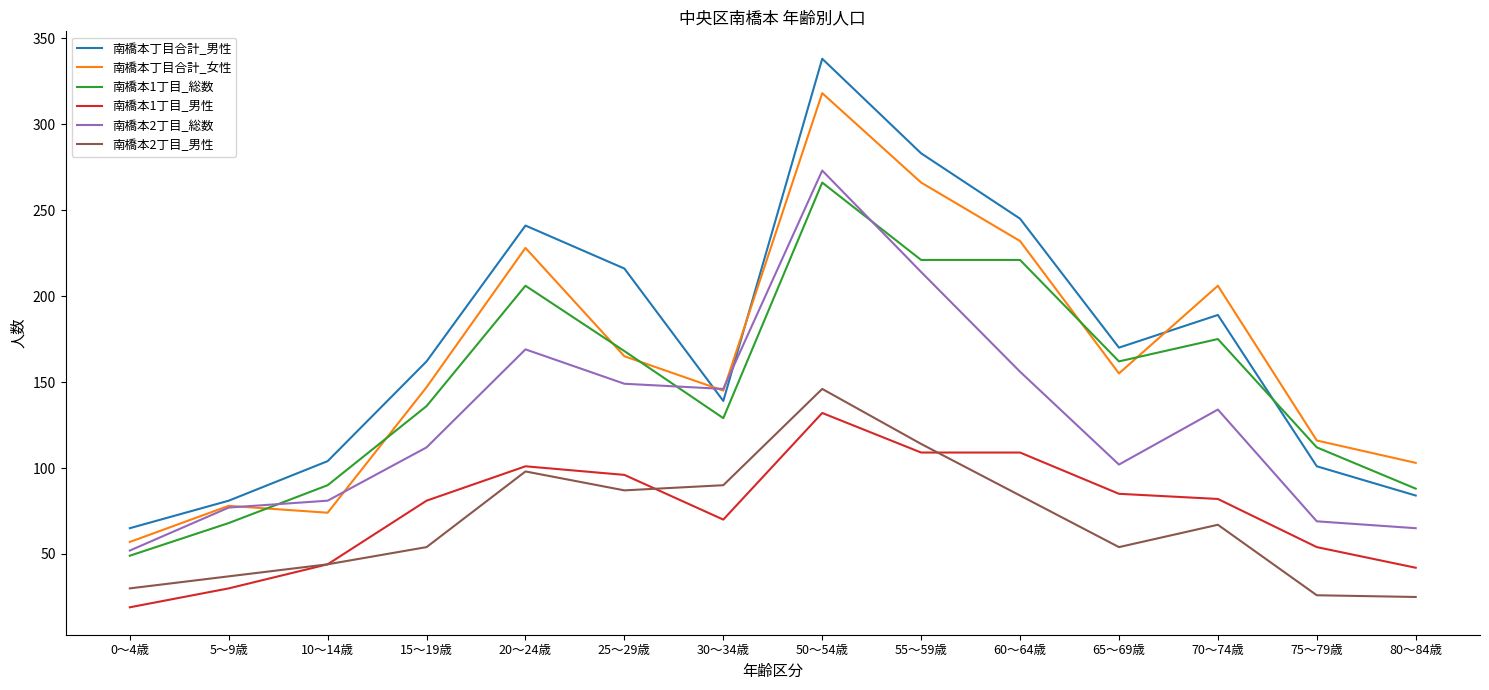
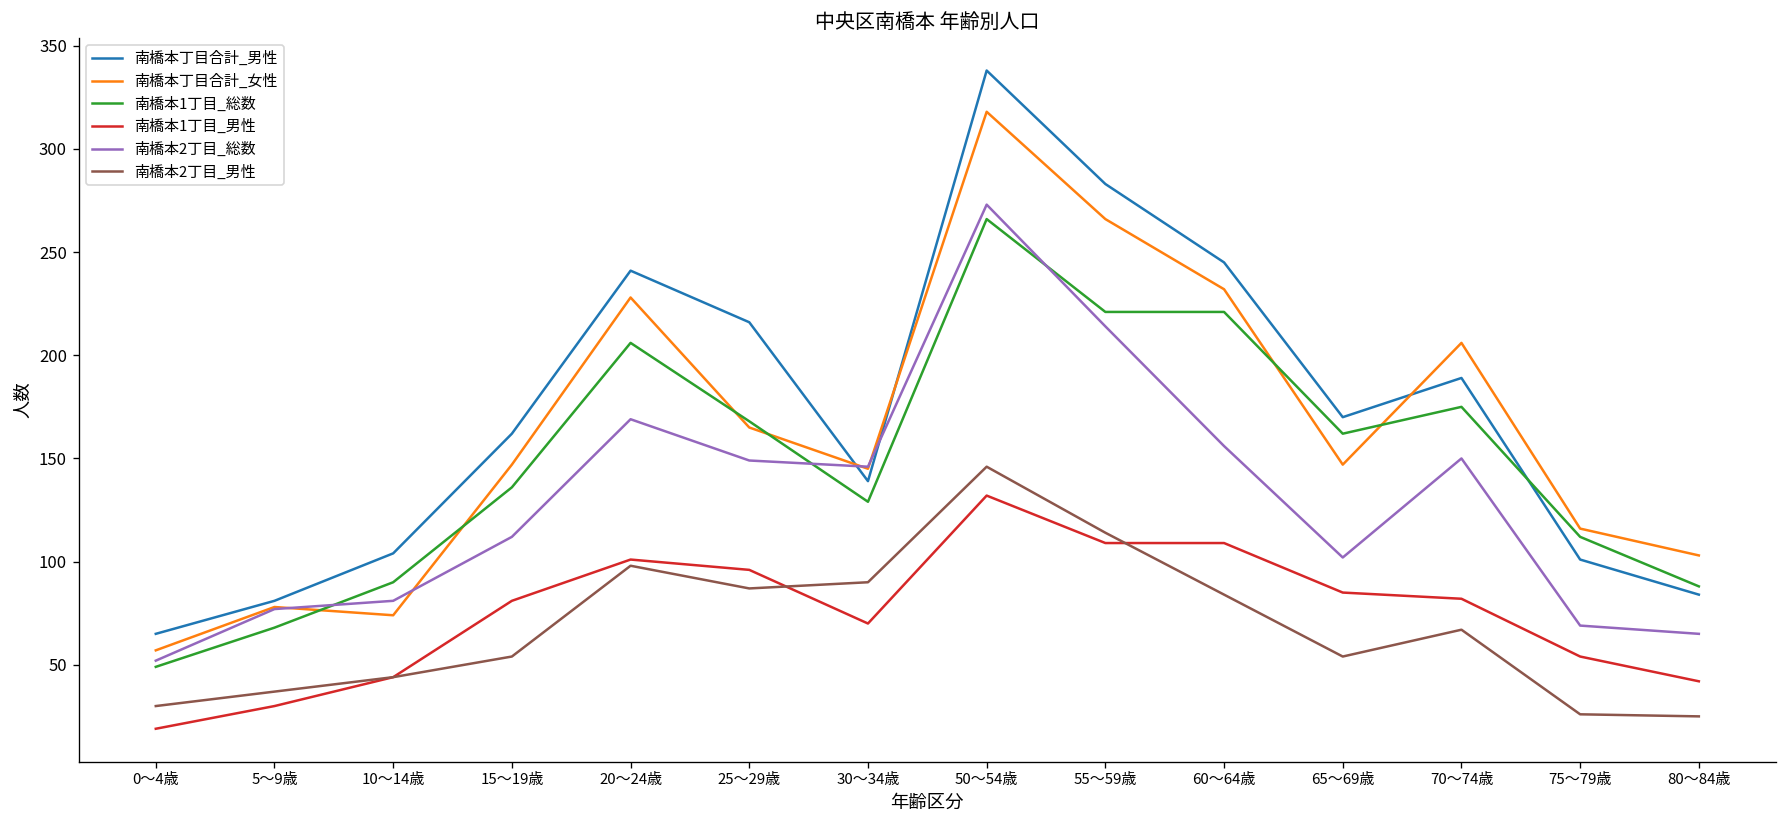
  {
    "南橋本丁目合計_男性": {
      "0～4歳": 65,
      "5～9歳": 81,
      "10～14歳": 104,
      "15～19歳": 162,
      "20～24歳": 241,
      "25～29歳": 216,
      "30～34歳": 139,
      "50～54歳": 338,
      "55～59歳": 283,
      "60～64歳": 245,
      "65～69歳": 170,
      "70～74歳": 189,
      "75～79歳": 101,
      "80～84歳": 84
    },
    "南橋本丁目合計_女性": {
      "0～4歳": 57,
      "10～14歳": 74,
      "15～19歳": 147,
      "20～24歳": 228,
      "25～29歳": 165,
      "50～54歳": 318,
      "55～59歳": 266,
      "60～64歳": 232,
-     "65～69歳": 155,
+     "65～69歳": 147,
      "70～74歳": 206,
      "75～79歳": 116,
      "80～84歳": 103
    },
    "南橋本1丁目_総数": {
      "0～4歳": 49,
      "5～9歳": 68,
      "10～14歳": 90,
      "15～19歳": 136,
      "20～24歳": 206,
      "25～29歳": 168,
      "30～34歳": 129,
      "50～54歳": 266,
      "55～59歳": 221,
      "60～64歳": 221,
      "65～69歳": 162,
      "70～74歳": 175,
      "75～79歳": 112,
      "80～84歳": 88
    },
    "南橋本1丁目_男性": {
      "0～4歳": 19,
      "5～9歳": 30,
      "15～19歳": 81,
      "20～24歳": 101,
      "25～29歳": 96,
      "30～34歳": 70,
      "50～54歳": 132,
      "55～59歳": 109,
      "60～64歳": 109,
      "65～69歳": 85,
      "70～74歳": 82,
      "75～79歳": 54,
      "80～84歳": 42
    },
    "南橋本2丁目_総数": {
      "0～4歳": 52,
      "10～14歳": 81,
      "15～19歳": 112,
      "20～24歳": 169,
      "25～29歳": 149,
      "50～54歳": 273,
      "55～59歳": 214,
      "60～64歳": 156,
      "65～69歳": 102,
-     "70～74歳": 134,
+     "70～74歳": 150,
      "75～79歳": 69,
      "80～84歳": 65
    },
    "南橋本2丁目_男性": {
      "0～4歳": 30,
      "5～9歳": 37,
      "15～19歳": 54,
      "20～24歳": 98,
      "25～29歳": 87,
      "30～34歳": 90,
      "50～54歳": 146,
      "55～59歳": 114,
      "60～64歳": 84,
      "65～69歳": 54,
      "70～74歳": 67,
      "75～79歳": 26,
      "80～84歳": 25
    }
  }
